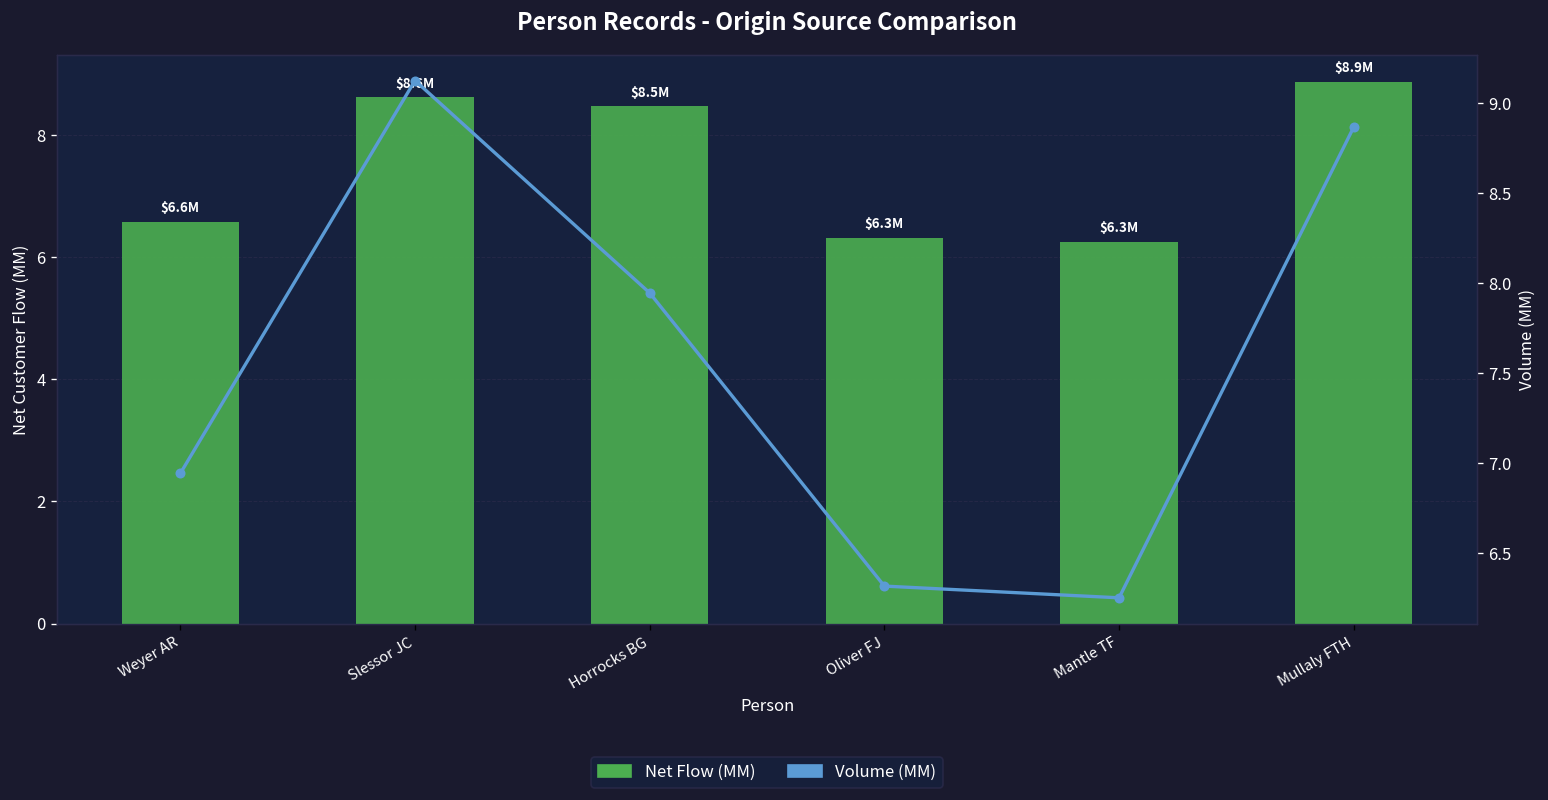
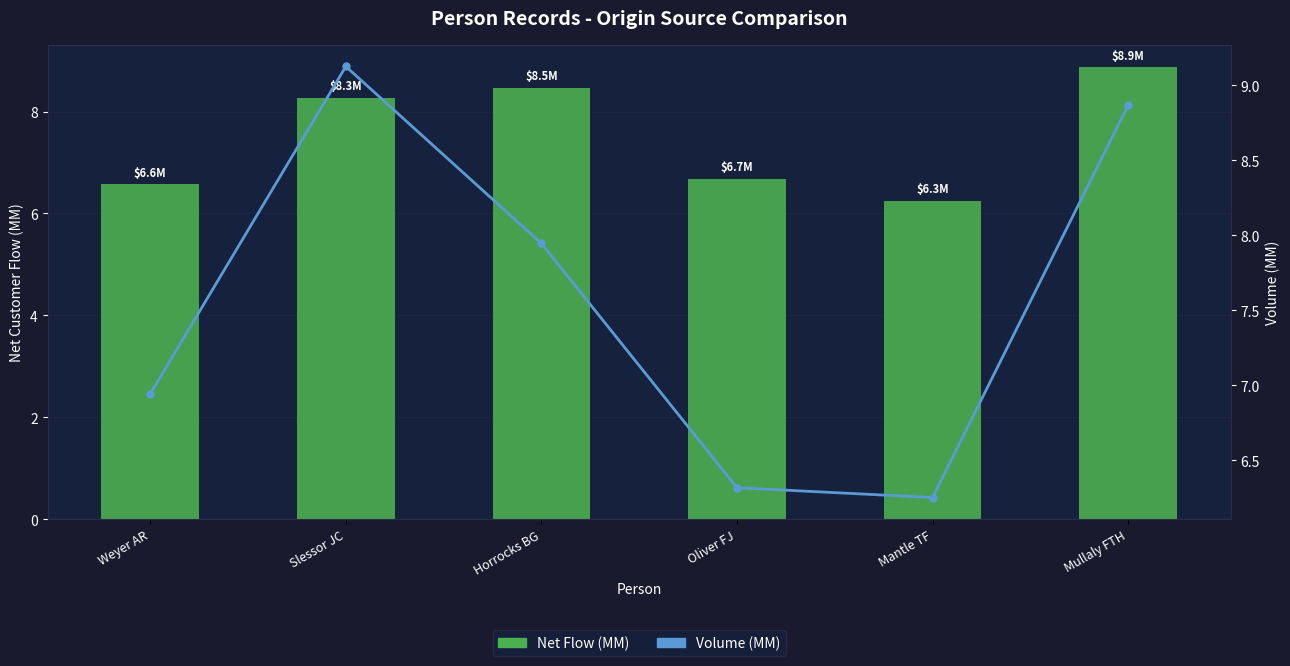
  {
    "Net Flow (MM)": {
      "Weyer AR": "$6.6M",
-     "Slessor JC": "$8.6M",
+     "Slessor JC": "$8.3M",
      "Horrocks BG": "$8.5M",
-     "Oliver FJ": "$6.3M",
+     "Oliver FJ": "$6.7M",
      "Mantle TF": "$6.3M",
      "Mullaly FTH": "$8.9M"
    }
  }
